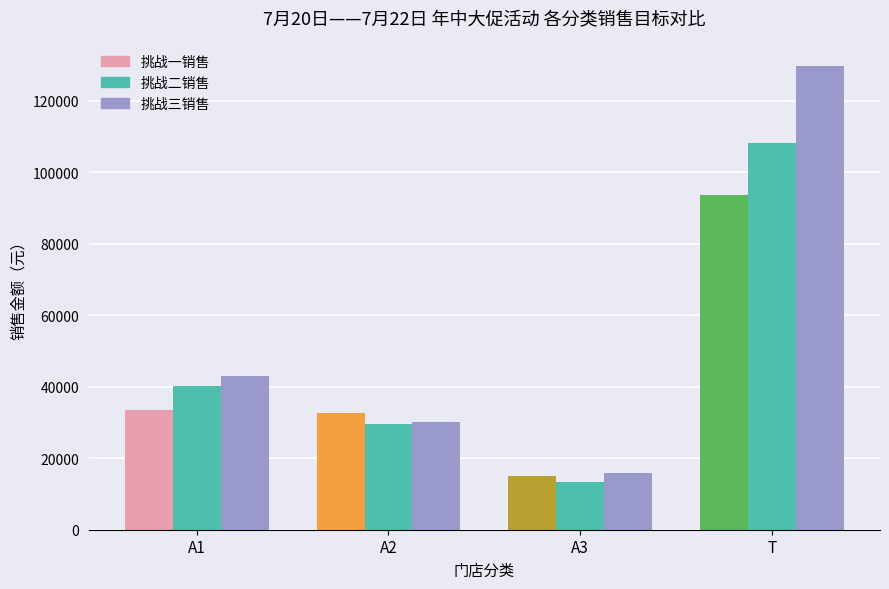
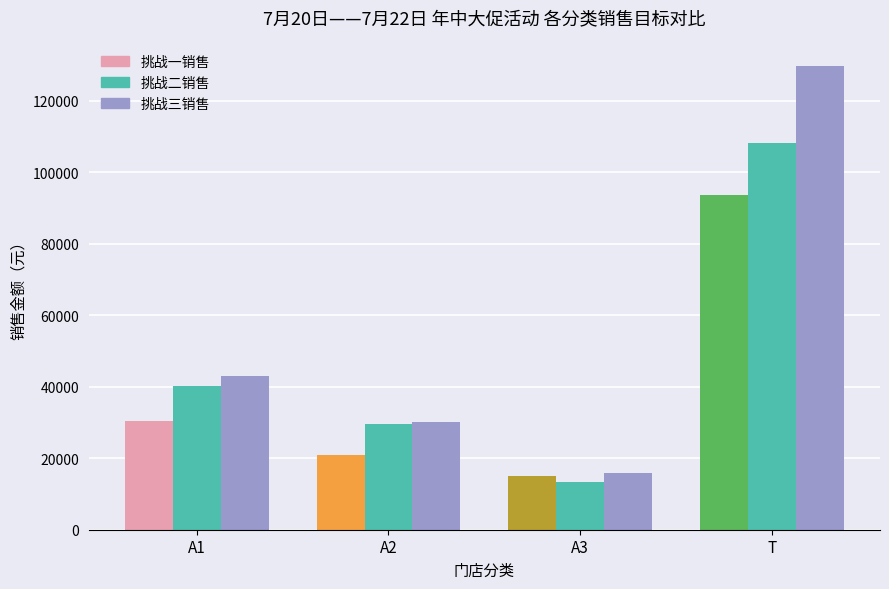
  {
    "挑战一销售": {
-     "A1": 34000,
-     "A2": 33000,
+     "A1": 31000,
+     "A2": 21000,
      "A3": 15000,
      "T": 94000
    },
    "挑战二销售": {
      "A1": 40000,
      "A2": 30000,
      "A3": 13000,
      "T": 108000
    },
    "挑战三销售": {
      "A1": 43000,
      "A2": 30000,
      "A3": 16000,
      "T": 130000
    }
  }
